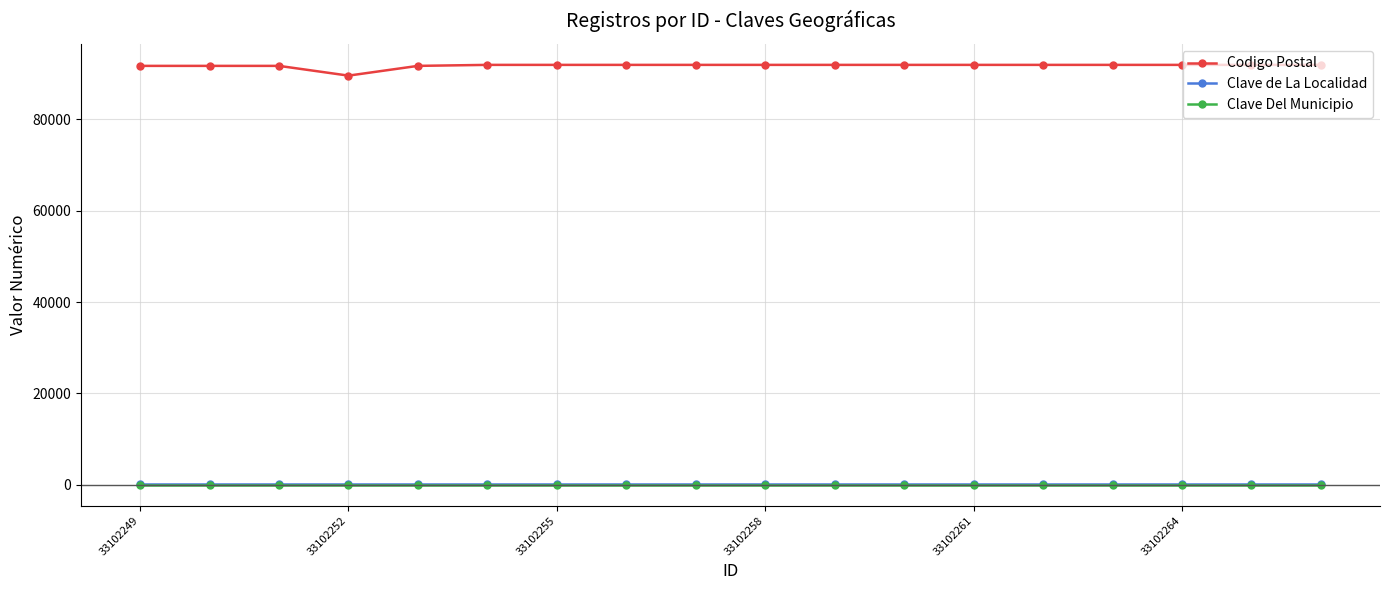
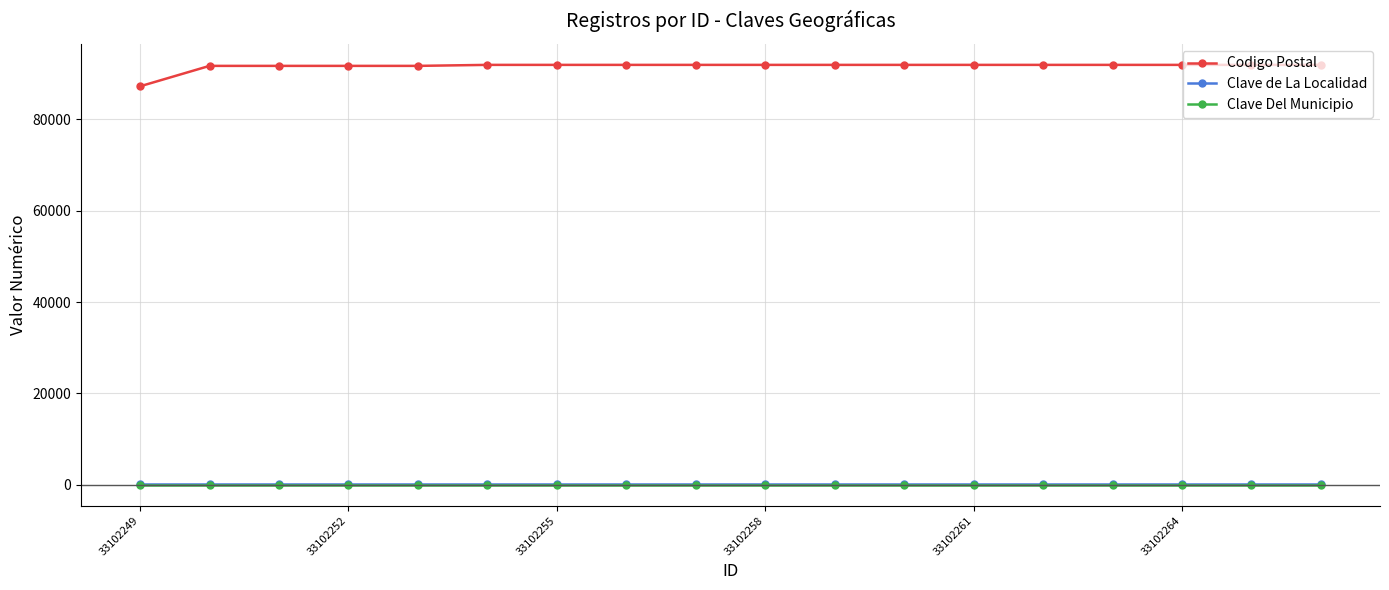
  {
    "Codigo Postal": {
-     "33102249": 92000,
-     "33102252": 90000,
+     "33102249": 87000,
+     "33102252": 92000,
      "33102255": 92000,
      "33102258": 92000,
      "33102261": 92000,
      "33102264": 92000
    }
  }
